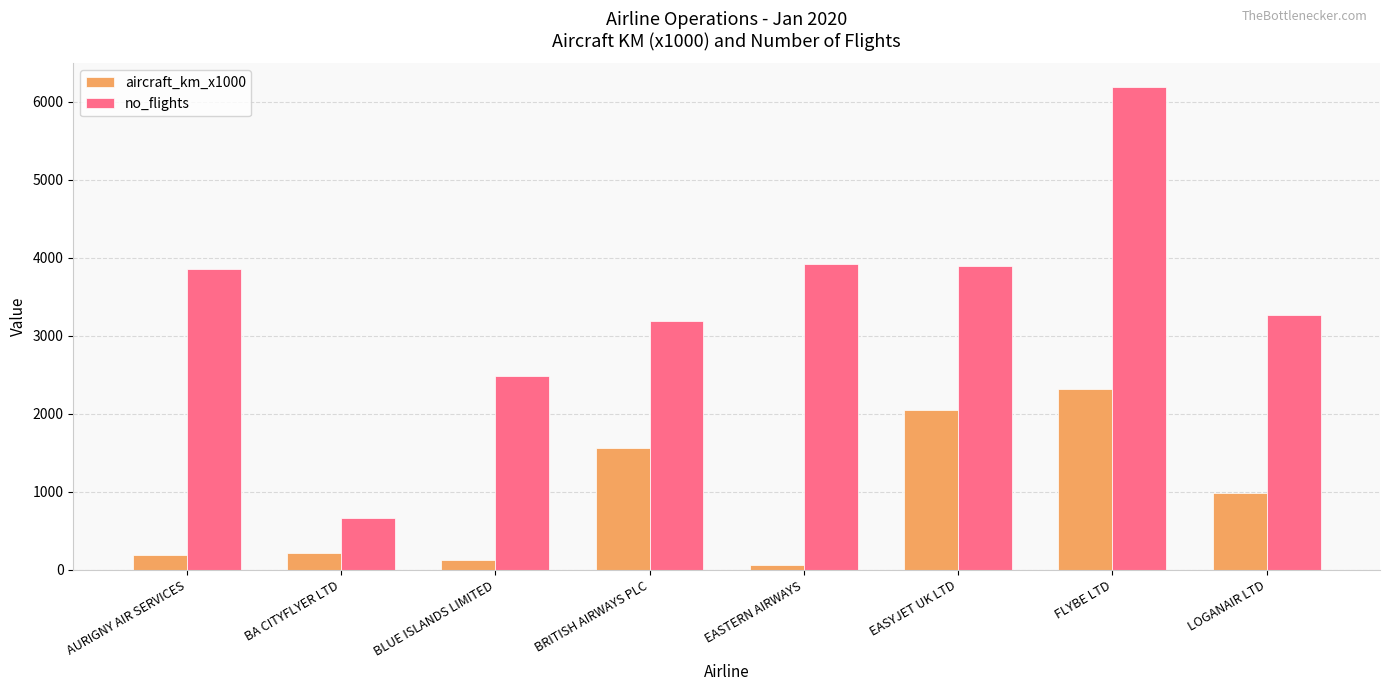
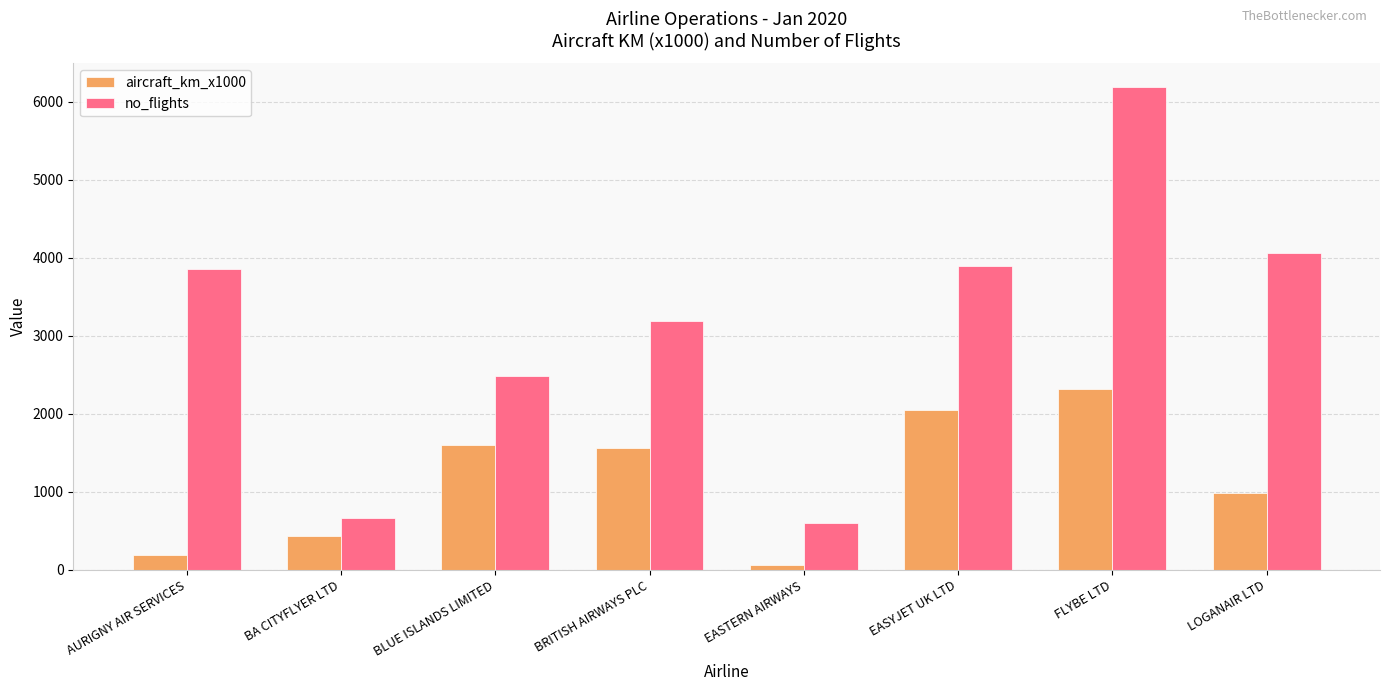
  {
    "aircraft_km_x1000": {
      "AURIGNY AIR SERVICES": 200,
-     "BA CITYFLYER LTD": 200,
-     "BLUE ISLANDS LIMITED": 100,
+     "BA CITYFLYER LTD": 400,
+     "BLUE ISLANDS LIMITED": 1600,
      "BRITISH AIRWAYS PLC": 1600,
      "EASTERN AIRWAYS": 100,
      "EASYJET UK LTD": 2000,
      "FLYBE LTD": 2300,
      "LOGANAIR LTD": 1000
    },
    "no_flights": {
      "AURIGNY AIR SERVICES": 3900,
      "BA CITYFLYER LTD": 700,
      "BLUE ISLANDS LIMITED": 2500,
      "BRITISH AIRWAYS PLC": 3200,
-     "EASTERN AIRWAYS": 3900,
+     "EASTERN AIRWAYS": 600,
      "EASYJET UK LTD": 3900,
      "FLYBE LTD": 6200,
-     "LOGANAIR LTD": 3300
+     "LOGANAIR LTD": 4100
    }
  }
